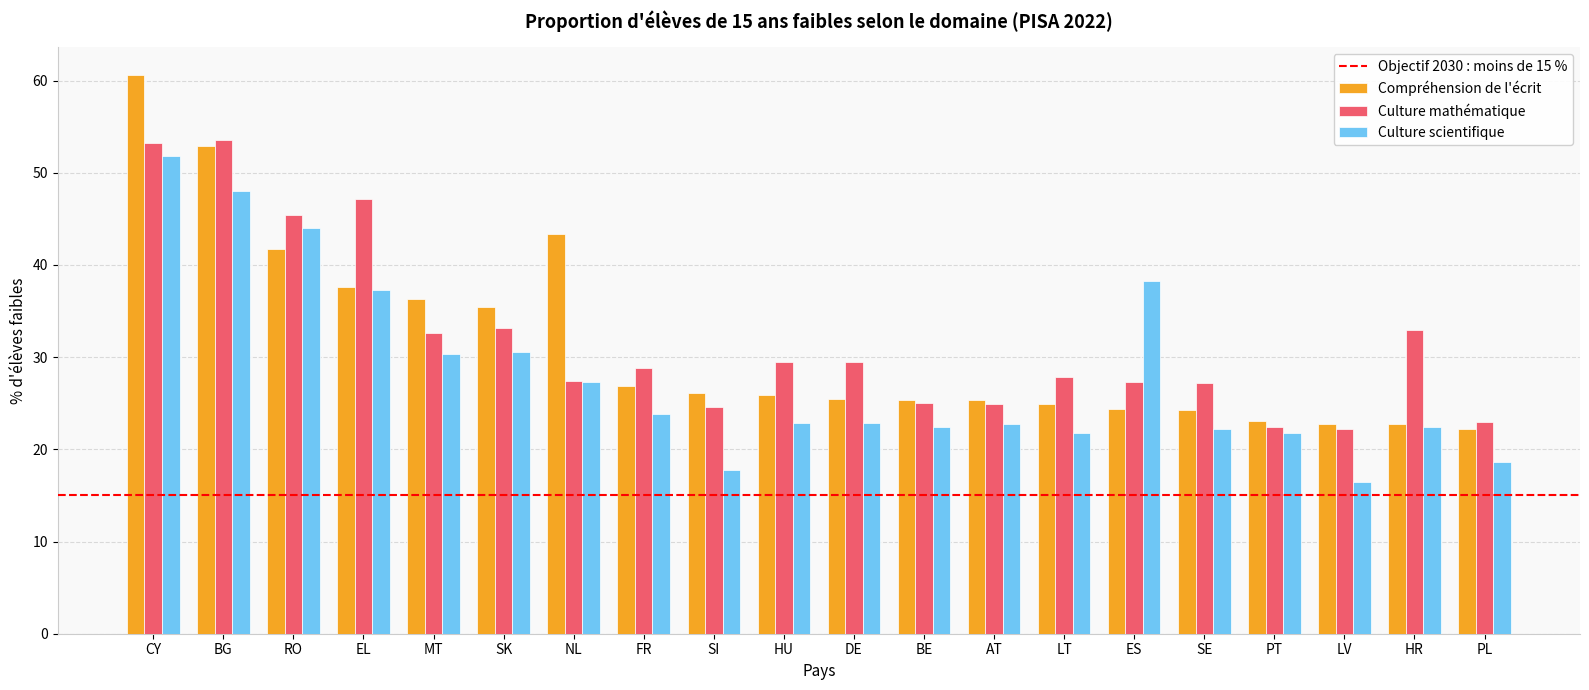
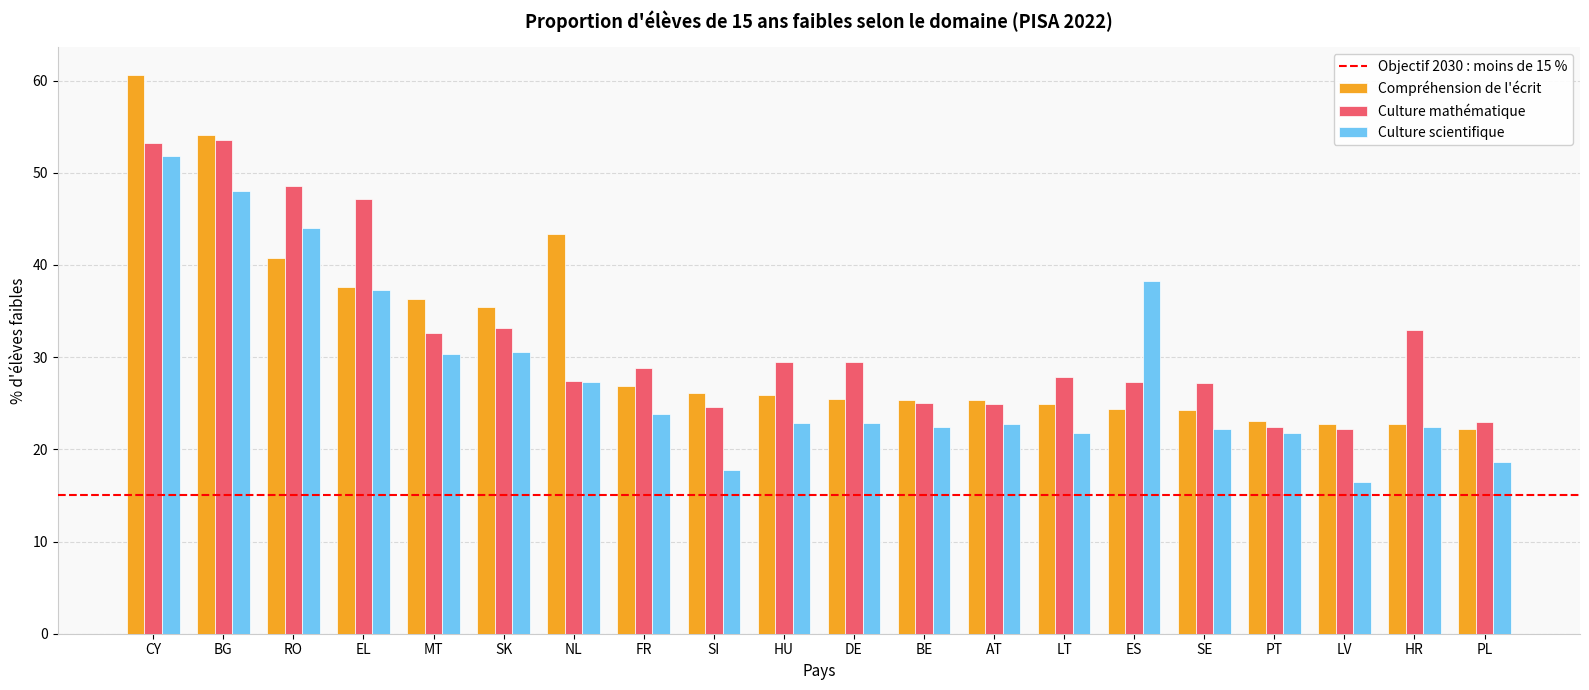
  {
    "Compréhension de l'écrit": {
      "CY": 61,
-     "BG": 53,
-     "RO": 42,
+     "BG": 54,
+     "RO": 41,
      "EL": 38,
      "MT": 36,
      "SK": 35,
      "NL": 43,
      "FR": 27,
      "SI": 26,
      "HU": 26,
      "DE": 26,
      "BE": 25,
      "AT": 25,
      "LT": 25,
      "ES": 24,
      "SE": 24,
      "PT": 23,
      "LV": 23,
      "HR": 23,
      "PL": 22
    },
    "Culture mathématique": {
      "CY": 53,
      "BG": 54,
-     "RO": 45,
+     "RO": 49,
      "EL": 47,
      "MT": 33,
      "SK": 33,
      "NL": 27,
      "FR": 29,
      "SI": 25,
      "HU": 30,
      "DE": 30,
      "BE": 25,
      "AT": 25,
      "LT": 28,
      "ES": 27,
      "SE": 27,
      "PT": 22,
      "LV": 22,
      "HR": 33,
      "PL": 23
    },
    "Culture scientifique": {
      "CY": 52,
      "BG": 48,
      "RO": 44,
      "EL": 37,
      "MT": 30,
      "SK": 31,
      "NL": 27,
      "FR": 24,
      "SI": 18,
      "HU": 23,
      "DE": 23,
      "BE": 22,
      "AT": 23,
      "LT": 22,
      "ES": 38,
      "SE": 22,
      "PT": 22,
      "LV": 17,
      "HR": 22,
      "PL": 19
    }
  }
